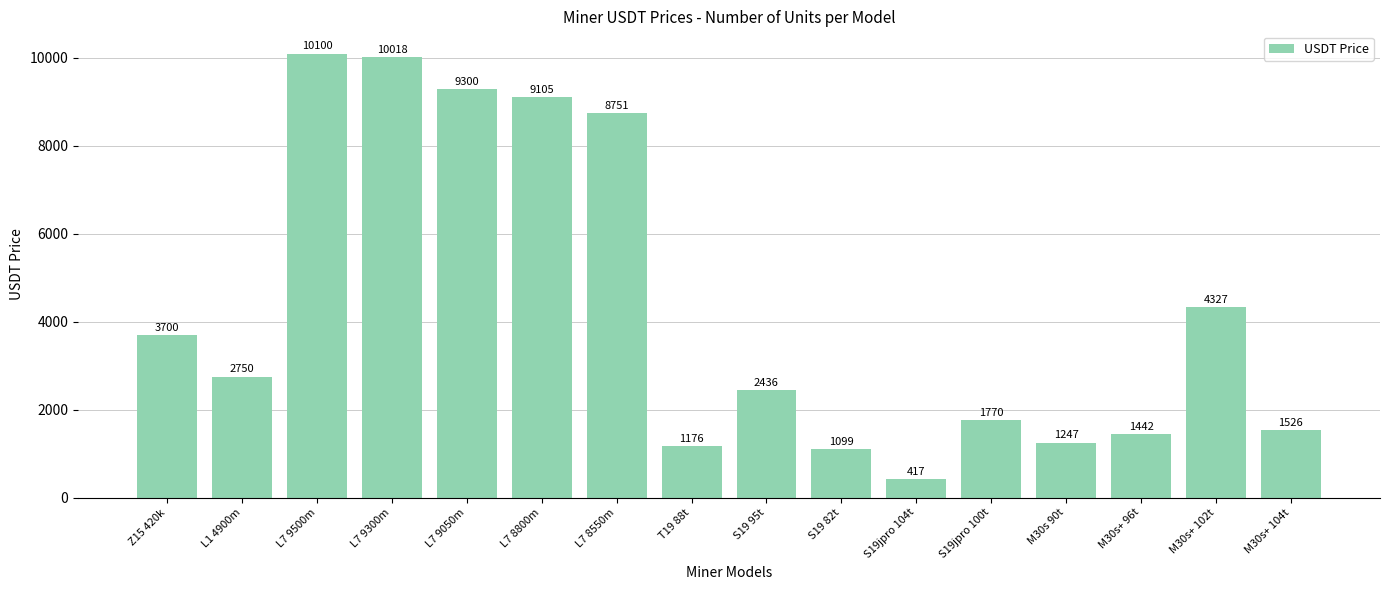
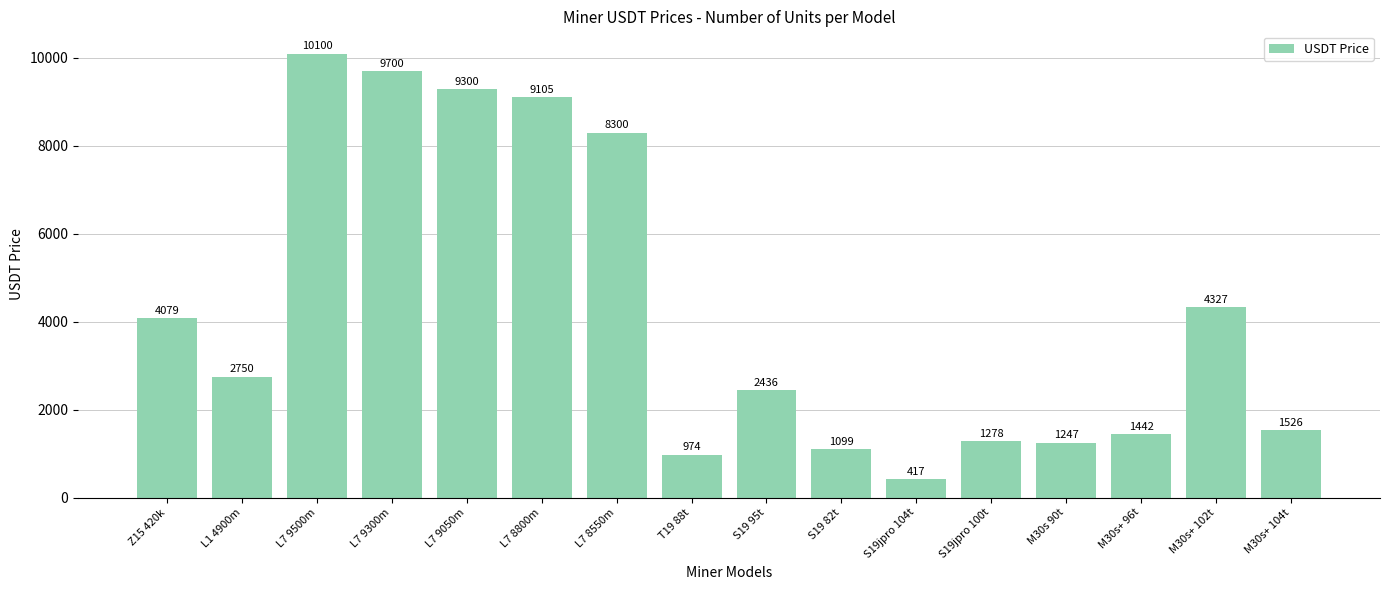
  {
-   "Z15 420k": 3700,
+   "Z15 420k": 4079,
    "L1 4900m": 2750,
    "L7 9500m": 10100,
-   "L7 9300m": 10018,
+   "L7 9300m": 9700,
    "L7 9050m": 9300,
    "L7 8800m": 9105,
-   "L7 8550m": 8751,
-   "T19 88t": 1176,
+   "L7 8550m": 8300,
+   "T19 88t": 974,
    "S19 95t": 2436,
    "S19 82t": 1099,
    "S19jpro 104t": 417,
-   "S19jpro 100t": 1770,
+   "S19jpro 100t": 1278,
    "M30s 90t": 1247,
    "M30s+ 96t": 1442,
    "M30s+ 102t": 4327,
    "M30s+ 104t": 1526
  }
